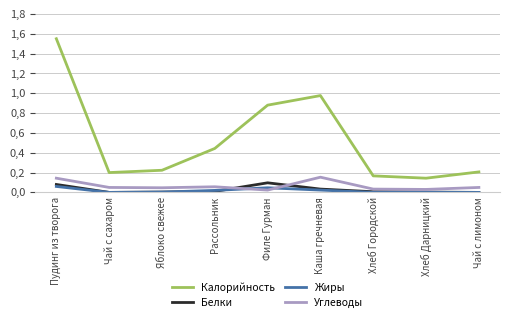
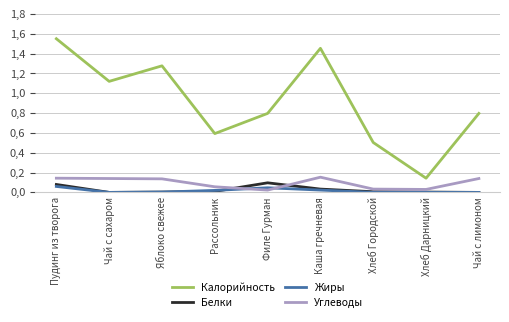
  {
    "Калорийность": {
      "Пудинг из творога": 16,
-     "Чай с сахаром": 2,
-     "Яблоко свежее": 2,
-     "Рассольник": 4,
-     "Филе Гурман": 9,
-     "Каша гречневая": 10,
-     "Хлеб Городской": 2,
+     "Чай с сахаром": 11,
+     "Яблоко свежее": 13,
+     "Рассольник": 6,
+     "Филе Гурман": 8,
+     "Каша гречневая": 15,
+     "Хлеб Городской": 5,
      "Хлеб Дарницкий": 1,
-     "Чай с лимоном": 2
+     "Чай с лимоном": 8
    },
    "Белки": {
      "Филе Гурман": 1
    },
    "Углеводы": {
      "Пудинг из творога": 1,
-     "Чай с сахаром": 0.5,
-     "Яблоко свежее": 0,
+     "Чай с сахаром": 1.4,
+     "Яблоко свежее": 1,
      "Рассольник": 1,
      "Каша гречневая": 2,
      "Хлеб Городской": 0,
      "Хлеб Дарницкий": 0,
-     "Чай с лимоном": 0.5
+     "Чай с лимоном": 1.4
    }
  }
